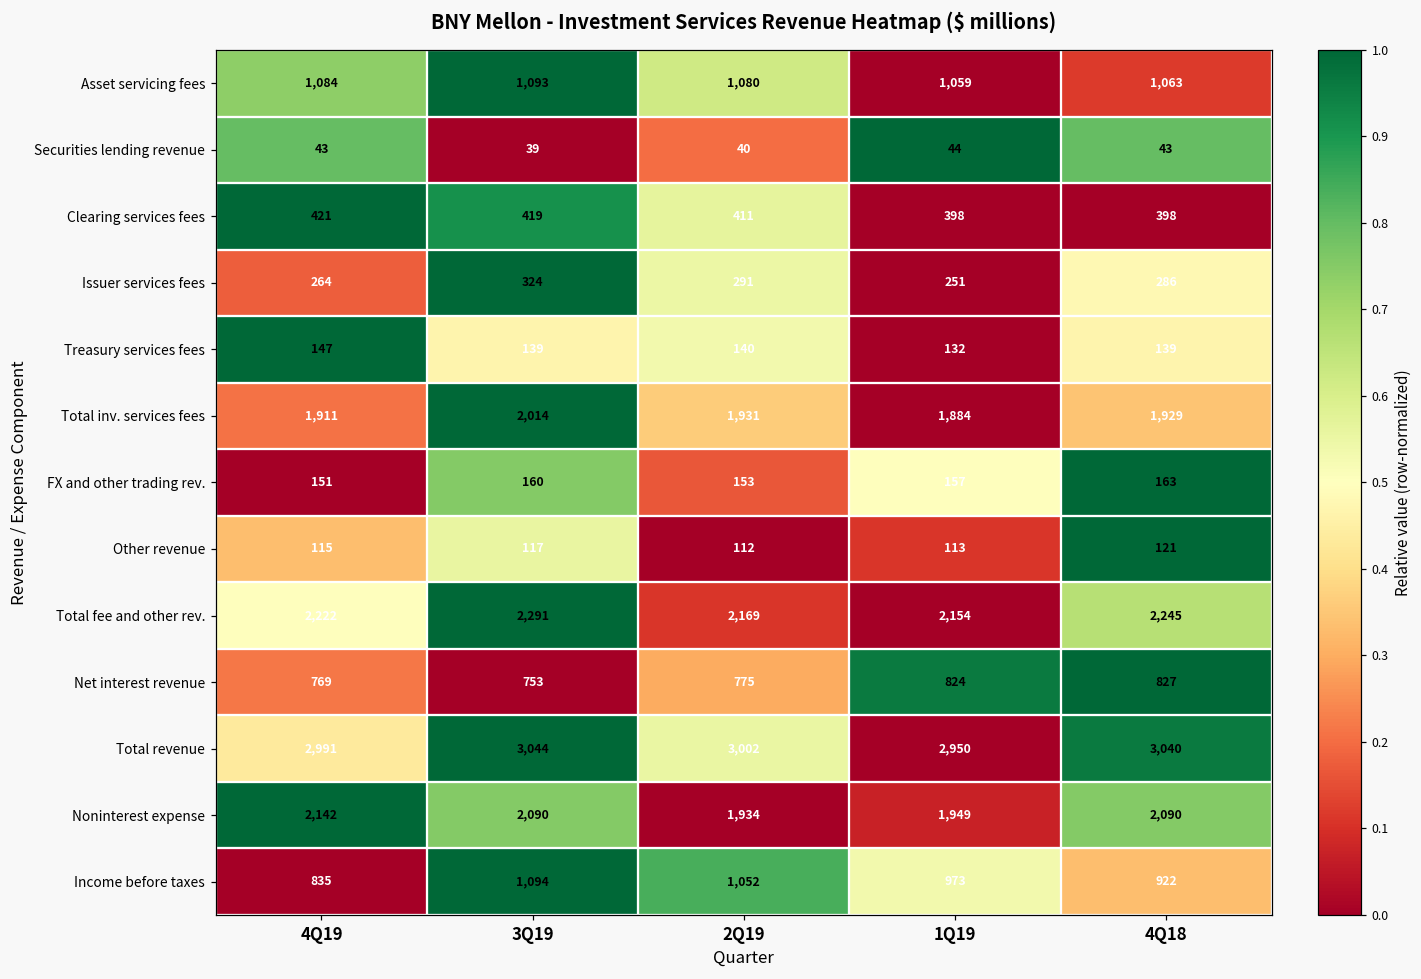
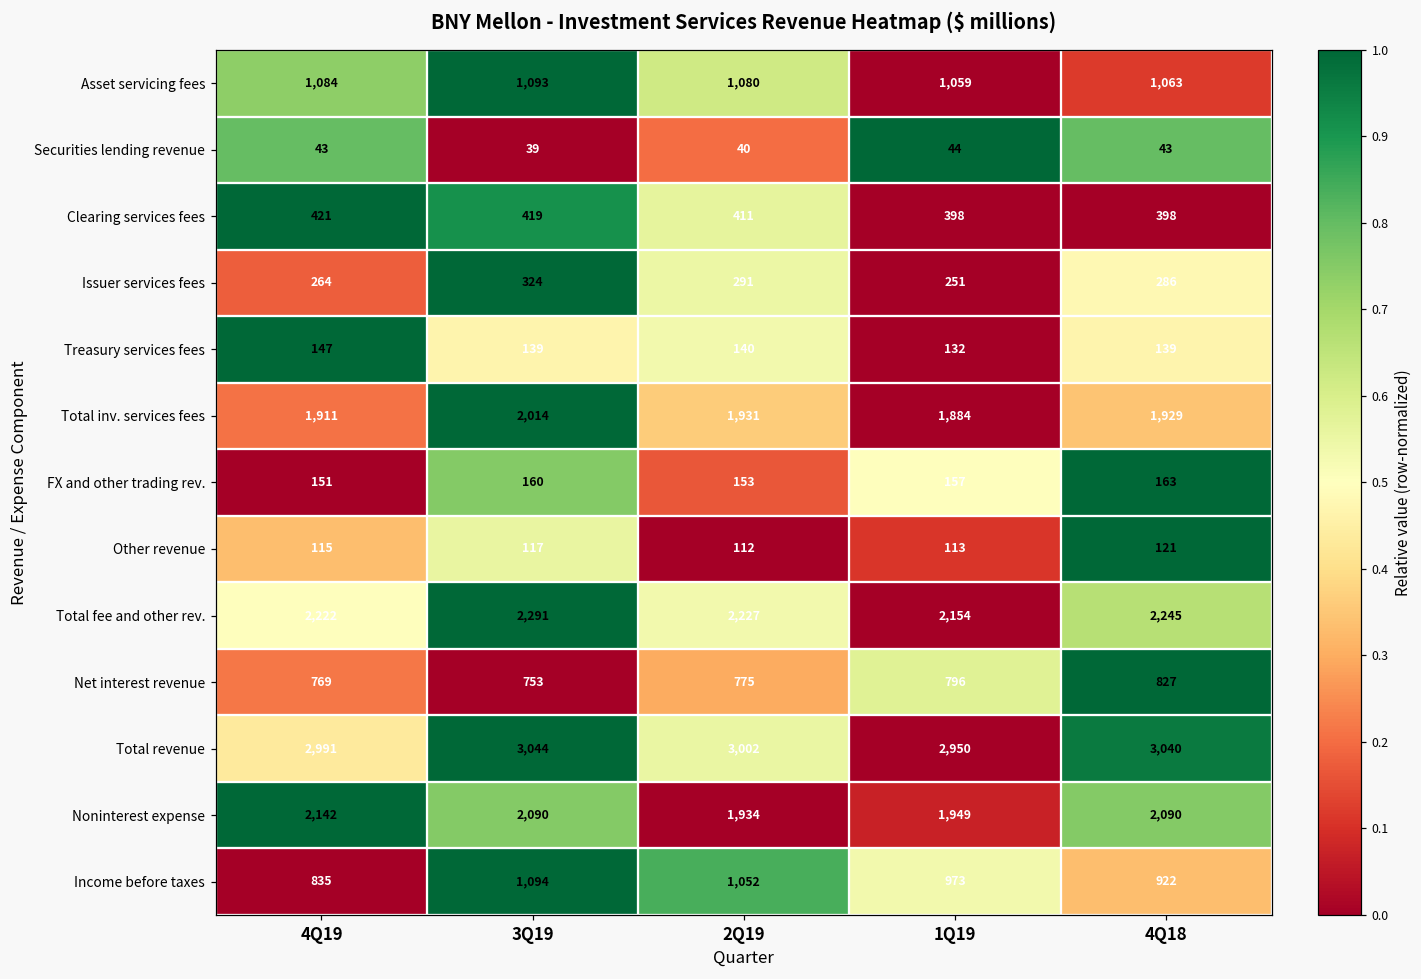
  {
    "Asset servicing fees": {
      "4Q19": "1,084",
      "3Q19": "1,093",
      "2Q19": "1,080",
      "1Q19": "1,059",
      "4Q18": "1,063"
    },
    "Securities lending revenue": {
      "4Q19": "43",
      "3Q19": "39",
      "2Q19": "40",
      "1Q19": "44",
      "4Q18": "43"
    },
    "Clearing services fees": {
      "4Q19": "421",
      "3Q19": "419",
      "2Q19": "411",
      "1Q19": "398",
      "4Q18": "398"
    },
    "Issuer services fees": {
      "4Q19": "264",
      "3Q19": "324",
      "2Q19": "291",
      "1Q19": "251",
      "4Q18": "286"
    },
    "Treasury services fees": {
      "4Q19": "147",
      "3Q19": "139",
      "2Q19": "140",
      "1Q19": "132",
      "4Q18": "139"
    },
    "Total inv. services fees": {
      "4Q19": "1,911",
      "3Q19": "2,014",
      "2Q19": "1,931",
      "1Q19": "1,884",
      "4Q18": "1,929"
    },
    "FX and other trading rev.": {
      "4Q19": "151",
      "3Q19": "160",
      "2Q19": "153",
      "1Q19": "157",
      "4Q18": "163"
    },
    "Other revenue": {
      "4Q19": "115",
      "3Q19": "117",
      "2Q19": "112",
      "1Q19": "113",
      "4Q18": "121"
    },
    "Total fee and other rev.": {
      "4Q19": "2,222",
      "3Q19": "2,291",
-     "2Q19": "2,169",
+     "2Q19": "2,227",
      "1Q19": "2,154",
      "4Q18": "2,245"
    },
    "Net interest revenue": {
      "4Q19": "769",
      "3Q19": "753",
      "2Q19": "775",
-     "1Q19": "824",
+     "1Q19": "796",
      "4Q18": "827"
    },
    "Total revenue": {
      "4Q19": "2,991",
      "3Q19": "3,044",
      "2Q19": "3,002",
      "1Q19": "2,950",
      "4Q18": "3,040"
    },
    "Noninterest expense": {
      "4Q19": "2,142",
      "3Q19": "2,090",
      "2Q19": "1,934",
      "1Q19": "1,949",
      "4Q18": "2,090"
    },
    "Income before taxes": {
      "4Q19": "835",
      "3Q19": "1,094",
      "2Q19": "1,052",
      "1Q19": "973",
      "4Q18": "922"
    }
  }
